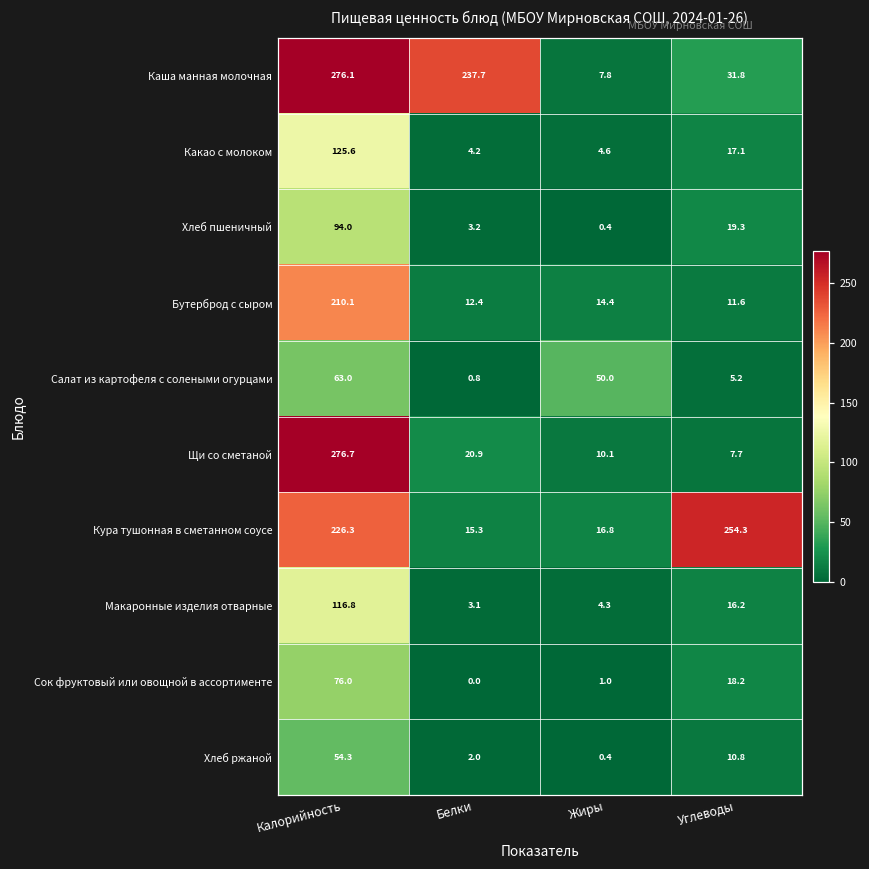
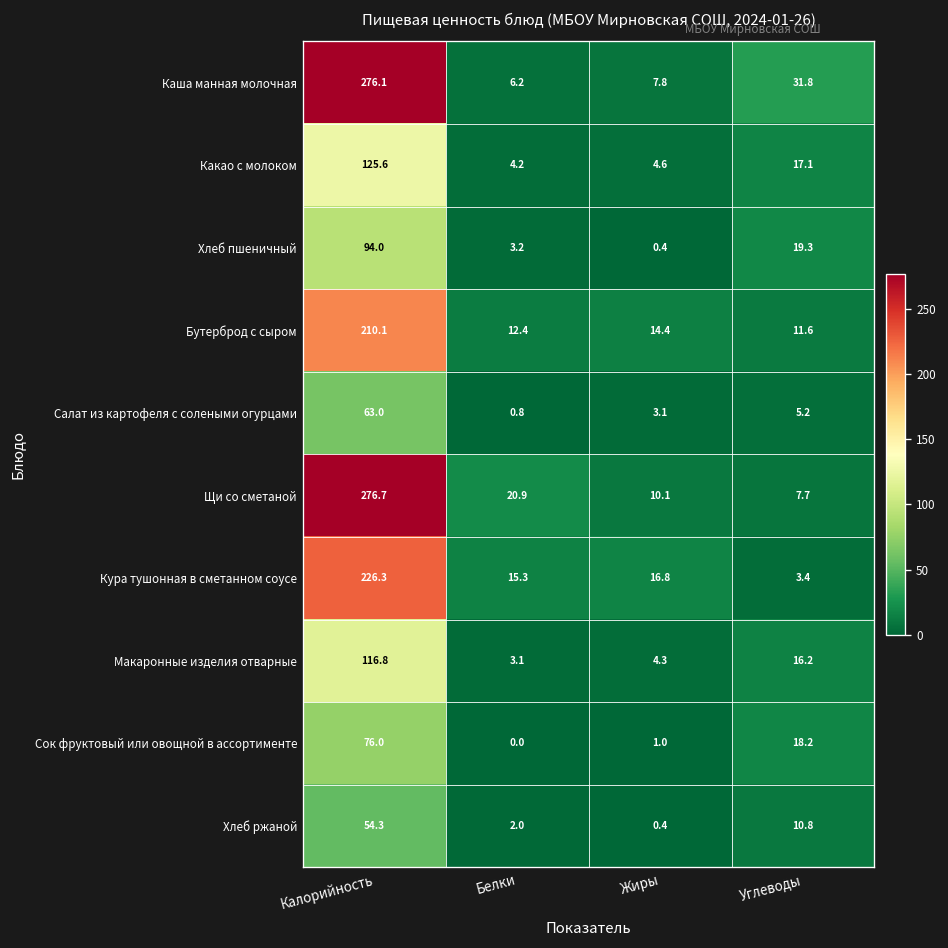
  {
    "Каша манная молочная": {
      "Калорийность": 276.1,
-     "Белки": 237.7,
+     "Белки": 6.2,
      "Жиры": 7.8,
      "Углеводы": 31.8
    },
    "Какао с молоком": {
      "Калорийность": 125.6,
      "Белки": 4.2,
      "Жиры": 4.6,
      "Углеводы": 17.1
    },
    "Хлеб пшеничный": {
      "Калорийность": 94.0,
      "Белки": 3.2,
      "Жиры": 0.4,
      "Углеводы": 19.3
    },
    "Бутерброд с сыром": {
      "Калорийность": 210.1,
      "Белки": 12.4,
      "Жиры": 14.4,
      "Углеводы": 11.6
    },
    "Салат из картофеля с солеными огурцами": {
      "Калорийность": 63.0,
      "Белки": 0.8,
-     "Жиры": 50.0,
+     "Жиры": 3.1,
      "Углеводы": 5.2
    },
    "Щи со сметаной": {
      "Калорийность": 276.7,
      "Белки": 20.9,
      "Жиры": 10.1,
      "Углеводы": 7.7
    },
    "Кура тушонная в сметанном соусе": {
      "Калорийность": 226.3,
      "Белки": 15.3,
      "Жиры": 16.8,
-     "Углеводы": 254.3
+     "Углеводы": 3.4
    },
    "Макаронные изделия отварные": {
      "Калорийность": 116.8,
      "Белки": 3.1,
      "Жиры": 4.3,
      "Углеводы": 16.2
    },
    "Сок фруктовый или овощной в ассортименте": {
      "Калорийность": 76.0,
      "Белки": 0.0,
      "Жиры": 1.0,
      "Углеводы": 18.2
    },
    "Хлеб ржаной": {
      "Калорийность": 54.3,
      "Белки": 2.0,
      "Жиры": 0.4,
      "Углеводы": 10.8
    }
  }
